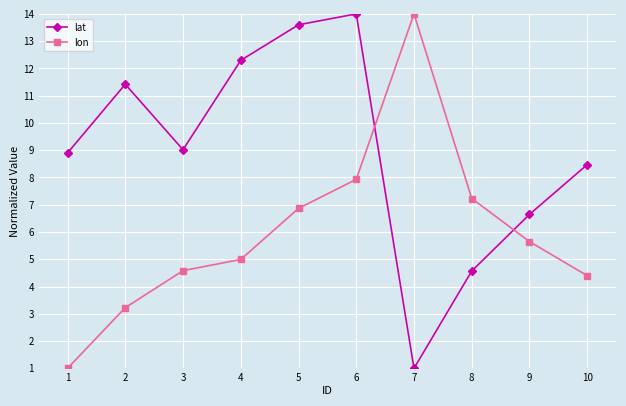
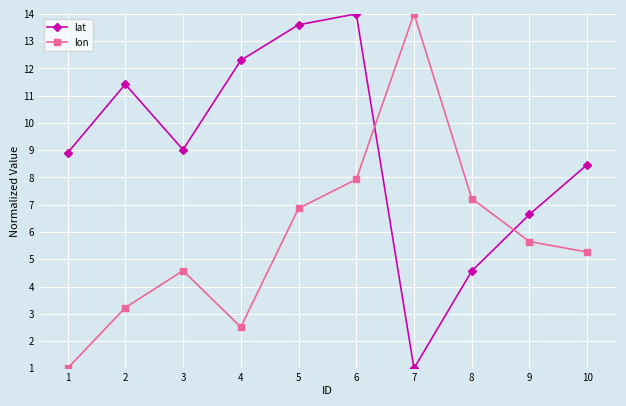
  {
    "lat": {
      "1": 8.9,
      "2": 11.4,
      "3": 9.0,
      "4": 12.3,
      "5": 13.6,
      "6": 14.0,
      "7": 1.0,
      "8": 4.6,
      "9": 6.6,
      "10": 8.5
    },
    "lon": {
      "1": 1.0,
      "2": 3.2,
      "3": 4.6,
-     "4": 5.0,
+     "4": 2.5,
      "5": 6.9,
      "6": 7.9,
      "7": 14.0,
      "8": 7.2,
      "9": 5.6,
-     "10": 4.4
+     "10": 5.3
    }
  }
